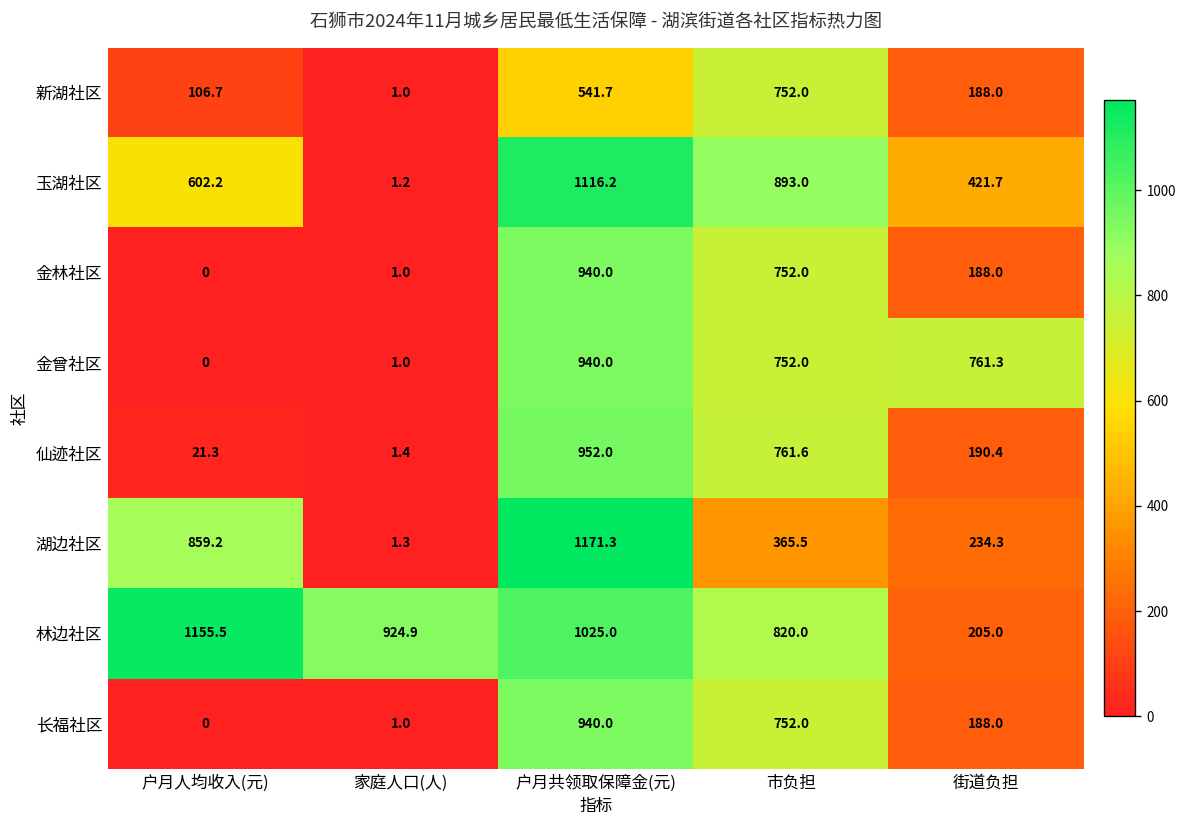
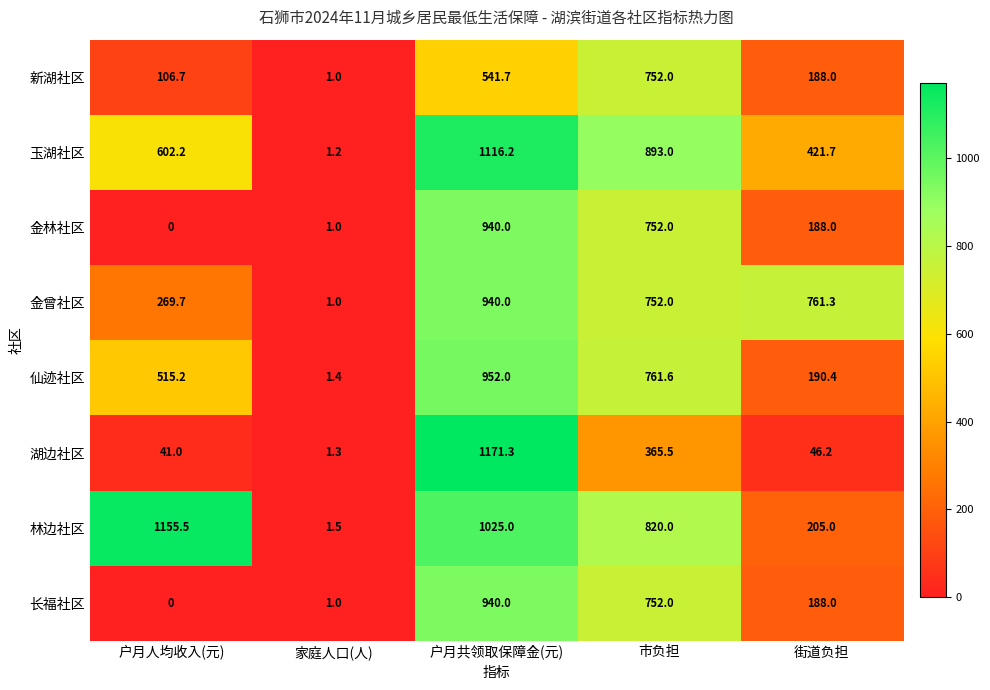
  {
    "新湖社区": {
      "户月人均收入(元)": 106.7,
      "家庭人口(人)": 1.0,
      "户月共领取保障金(元)": 541.7,
      "市负担": 752.0,
      "街道负担": 188.0
    },
    "玉湖社区": {
      "户月人均收入(元)": 602.2,
      "家庭人口(人)": 1.2,
      "户月共领取保障金(元)": 1116.2,
      "市负担": 893.0,
      "街道负担": 421.7
    },
    "金林社区": {
      "户月人均收入(元)": 0,
      "家庭人口(人)": 1.0,
      "户月共领取保障金(元)": 940.0,
      "市负担": 752.0,
      "街道负担": 188.0
    },
    "金曾社区": {
-     "户月人均收入(元)": 0,
+     "户月人均收入(元)": 269.7,
      "家庭人口(人)": 1.0,
      "户月共领取保障金(元)": 940.0,
      "市负担": 752.0,
      "街道负担": 761.3
    },
    "仙迹社区": {
-     "户月人均收入(元)": 21.3,
+     "户月人均收入(元)": 515.2,
      "家庭人口(人)": 1.4,
      "户月共领取保障金(元)": 952.0,
      "市负担": 761.6,
      "街道负担": 190.4
    },
    "湖边社区": {
-     "户月人均收入(元)": 859.2,
+     "户月人均收入(元)": 41.0,
      "家庭人口(人)": 1.3,
      "户月共领取保障金(元)": 1171.3,
      "市负担": 365.5,
-     "街道负担": 234.3
+     "街道负担": 46.2
    },
    "林边社区": {
      "户月人均收入(元)": 1155.5,
-     "家庭人口(人)": 924.9,
+     "家庭人口(人)": 1.5,
      "户月共领取保障金(元)": 1025.0,
      "市负担": 820.0,
      "街道负担": 205.0
    },
    "长福社区": {
      "户月人均收入(元)": 0,
      "家庭人口(人)": 1.0,
      "户月共领取保障金(元)": 940.0,
      "市负担": 752.0,
      "街道负担": 188.0
    }
  }
